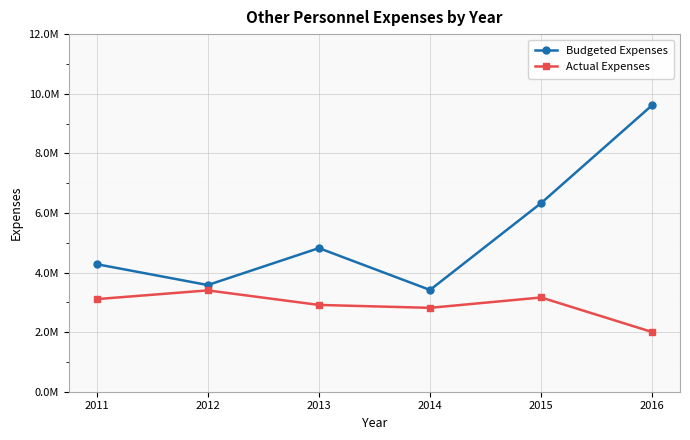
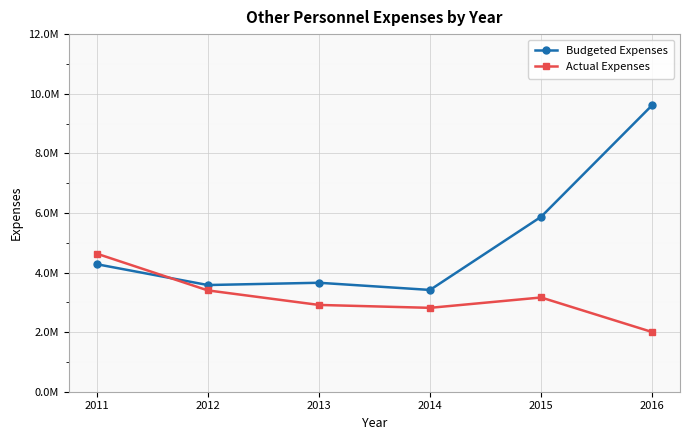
  {
    "Budgeted Expenses": {
      "2011": 4300000,
      "2012": 3600000,
-     "2013": 4800000,
+     "2013": 3700000,
      "2014": 3400000,
-     "2015": 6300000,
+     "2015": 5900000,
      "2016": 9600000
    },
    "Actual Expenses": {
-     "2011": 3100000,
+     "2011": 4600000,
      "2012": 3400000,
      "2013": 2900000,
      "2014": 2800000,
      "2015": 3200000,
      "2016": 2000000
    }
  }
